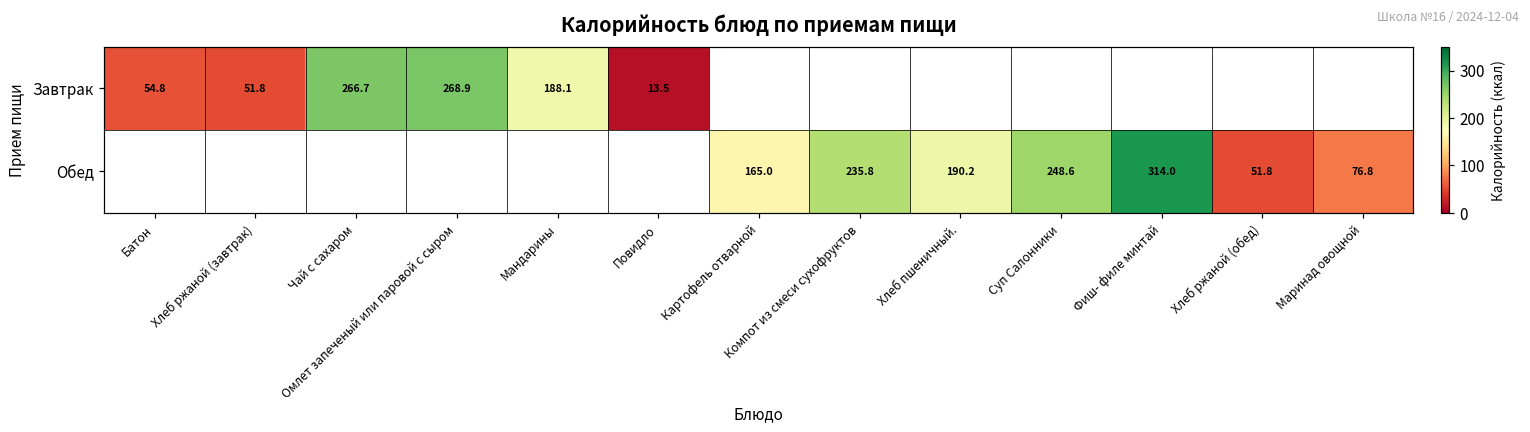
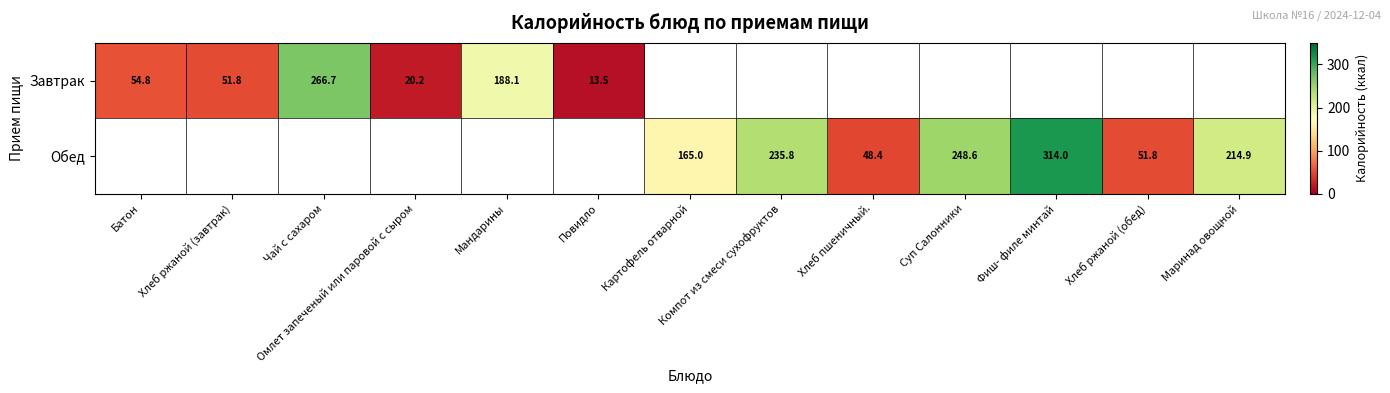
  {
    "Завтрак": {
      "Батон": 54.8,
      "Хлеб ржаной (завтрак)": 51.8,
      "Чай с сахаром": 266.7,
-     "Омлет запеченый или паровой с сыром": 268.9,
+     "Омлет запеченый или паровой с сыром": 20.2,
      "Мандарины": 188.1,
      "Повидло": 13.5
    },
    "Обед": {
      "Картофель отварной": 165.0,
      "Компот из смеси сухофруктов": 235.8,
-     "Хлеб пшеничный.": 190.2,
+     "Хлеб пшеничный.": 48.4,
      "Суп Салонники": 248.6,
      "Фиш- филе минтай": 314.0,
      "Хлеб ржаной (обед)": 51.8,
-     "Маринад овощной": 76.8
+     "Маринад овощной": 214.9
    }
  }
